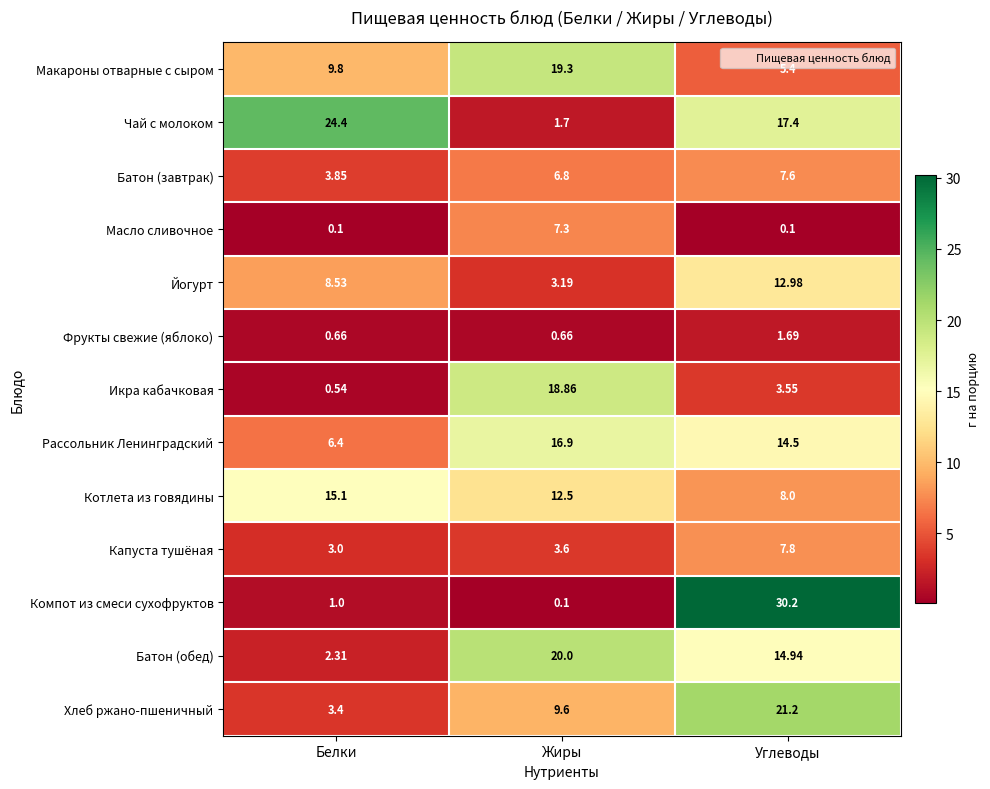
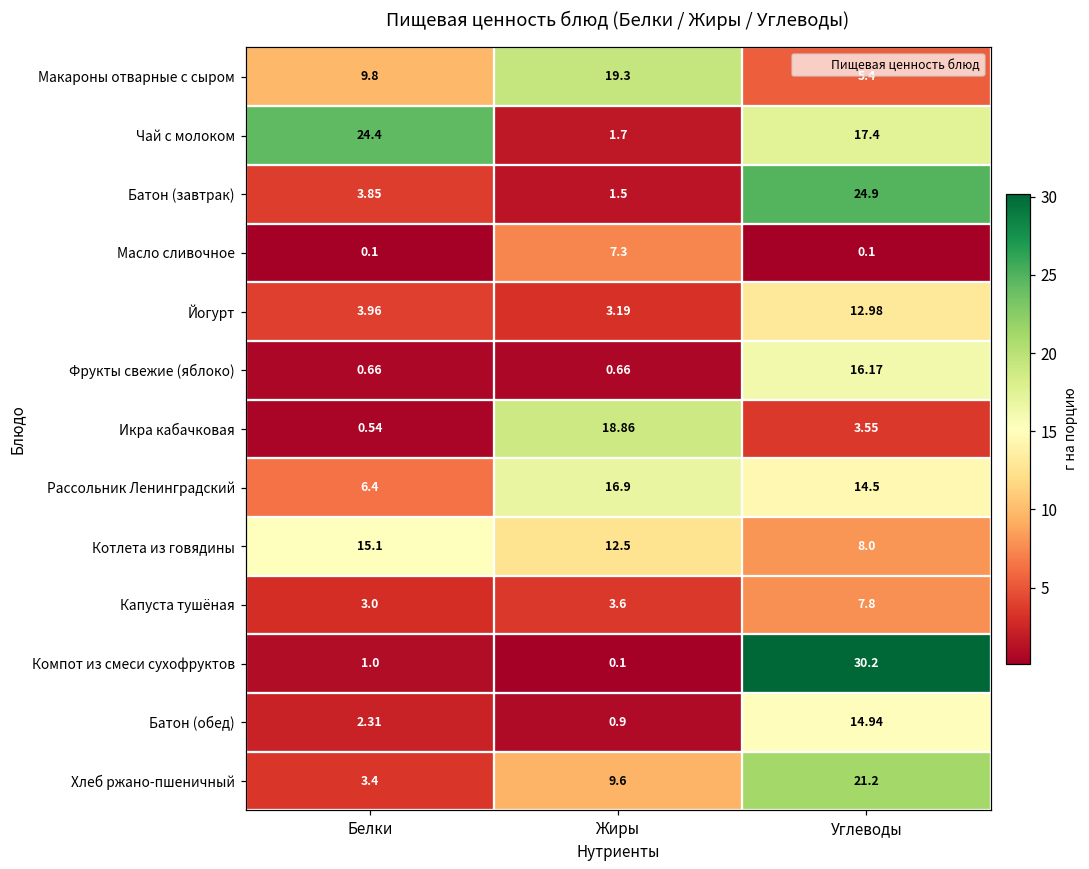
  {
    "Макароны отварные с сыром": {
      "Белки": 9.8,
      "Жиры": 19.3
    },
    "Чай с молоком": {
      "Белки": 24.4,
      "Жиры": 1.7,
      "Углеводы": 17.4
    },
    "Батон (завтрак)": {
      "Белки": 3.85,
-     "Жиры": 6.8,
-     "Углеводы": 7.6
+     "Жиры": 1.5,
+     "Углеводы": 24.9
    },
    "Масло сливочное": {
      "Белки": 0.1,
      "Жиры": 7.3,
      "Углеводы": 0.1
    },
    "Йогурт": {
-     "Белки": 8.53,
+     "Белки": 3.96,
      "Жиры": 3.19,
      "Углеводы": 12.98
    },
    "Фрукты свежие (яблоко)": {
      "Белки": 0.66,
      "Жиры": 0.66,
-     "Углеводы": 1.69
+     "Углеводы": 16.17
    },
    "Икра кабачковая": {
      "Белки": 0.54,
      "Жиры": 18.86,
      "Углеводы": 3.55
    },
    "Рассольник Ленинградский": {
      "Белки": 6.4,
      "Жиры": 16.9,
      "Углеводы": 14.5
    },
    "Котлета из говядины": {
      "Белки": 15.1,
      "Жиры": 12.5,
      "Углеводы": 8.0
    },
    "Капуста тушёная": {
      "Белки": 3.0,
      "Жиры": 3.6,
      "Углеводы": 7.8
    },
    "Компот из смеси сухофруктов": {
      "Белки": 1.0,
      "Жиры": 0.1,
      "Углеводы": 30.2
    },
    "Батон (обед)": {
      "Белки": 2.31,
-     "Жиры": 20.0,
+     "Жиры": 0.9,
      "Углеводы": 14.94
    },
    "Хлеб ржано-пшеничный": {
      "Белки": 3.4,
      "Жиры": 9.6,
      "Углеводы": 21.2
    }
  }
